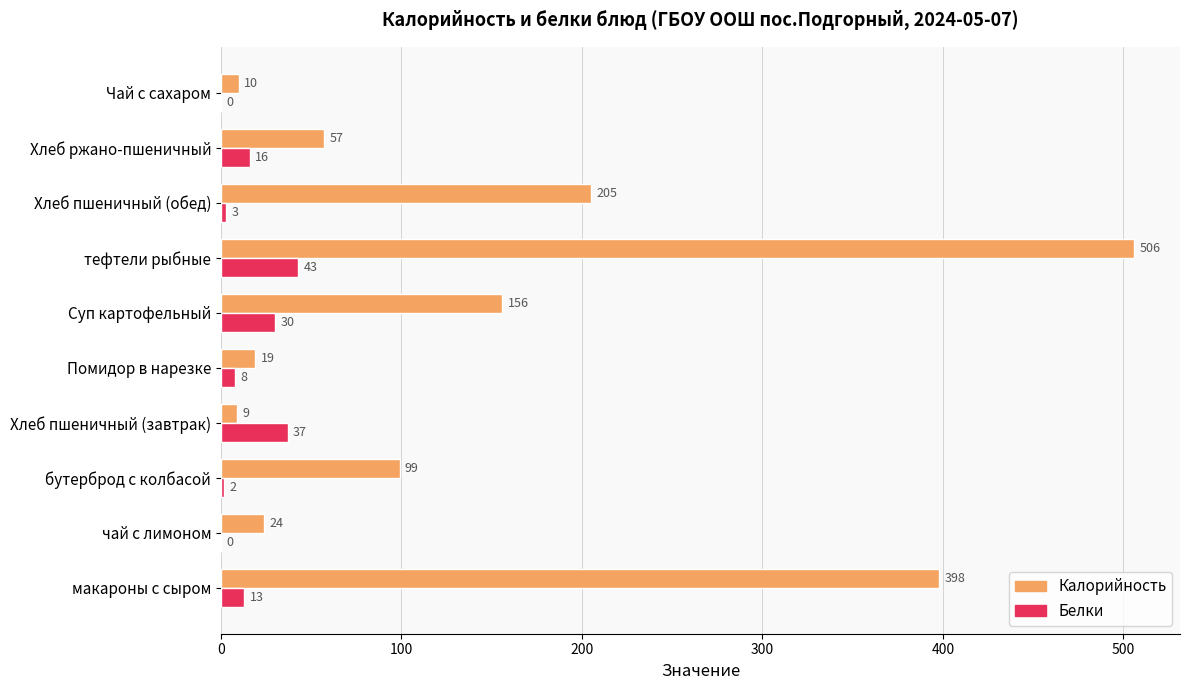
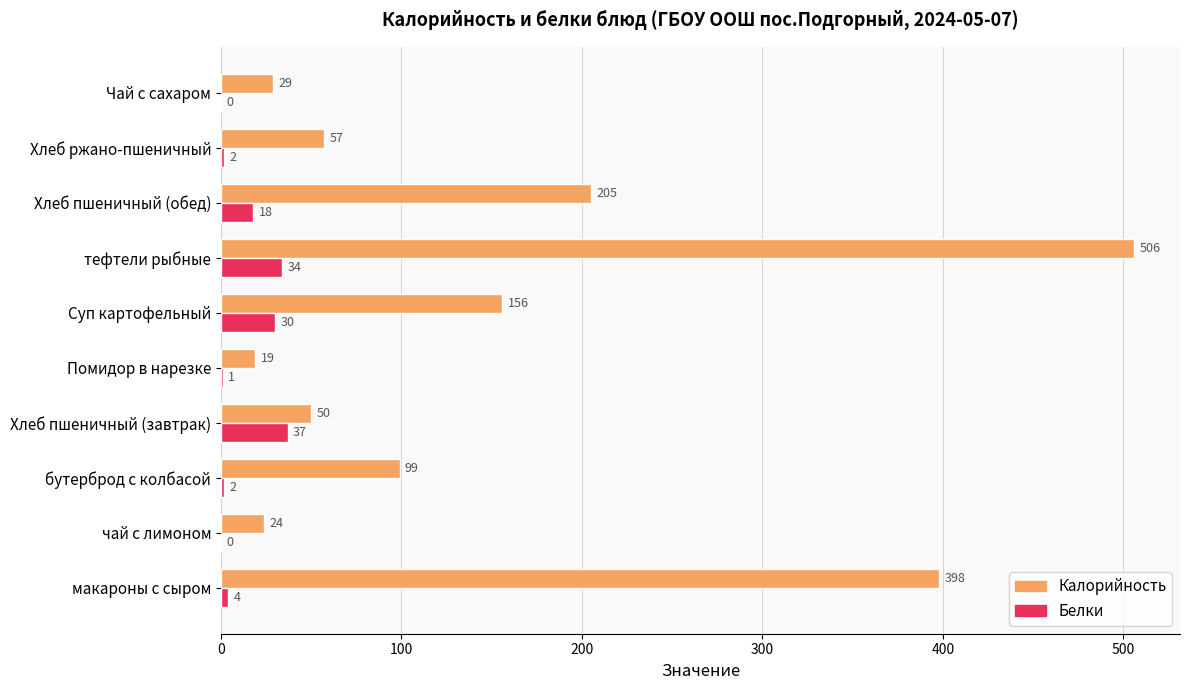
  {
    "Калорийность": {
-     "Чай с сахаром": 10,
+     "Чай с сахаром": 29,
      "Хлеб ржано-пшеничный": 57,
      "Хлеб пшеничный (обед)": 205,
      "тефтели рыбные": 506,
      "Суп картофельный": 156,
      "Помидор в нарезке": 19,
-     "Хлеб пшеничный (завтрак)": 9,
+     "Хлеб пшеничный (завтрак)": 50,
      "бутерброд с колбасой": 99,
      "чай с лимоном": 24,
      "макароны с сыром": 398
    },
    "Белки": {
      "Чай с сахаром": 0,
-     "Хлеб ржано-пшеничный": 16,
-     "Хлеб пшеничный (обед)": 3,
-     "тефтели рыбные": 43,
+     "Хлеб ржано-пшеничный": 2,
+     "Хлеб пшеничный (обед)": 18,
+     "тефтели рыбные": 34,
      "Суп картофельный": 30,
-     "Помидор в нарезке": 8,
+     "Помидор в нарезке": 1,
      "Хлеб пшеничный (завтрак)": 37,
      "бутерброд с колбасой": 2,
      "чай с лимоном": 0,
-     "макароны с сыром": 13
+     "макароны с сыром": 4
    }
  }
